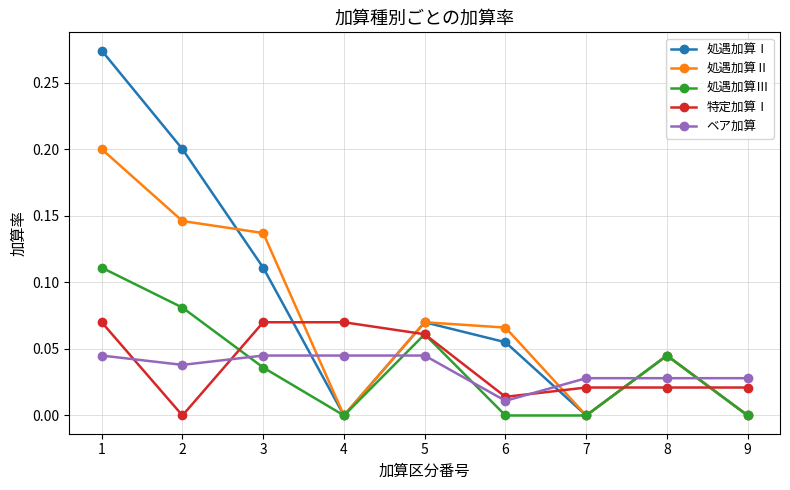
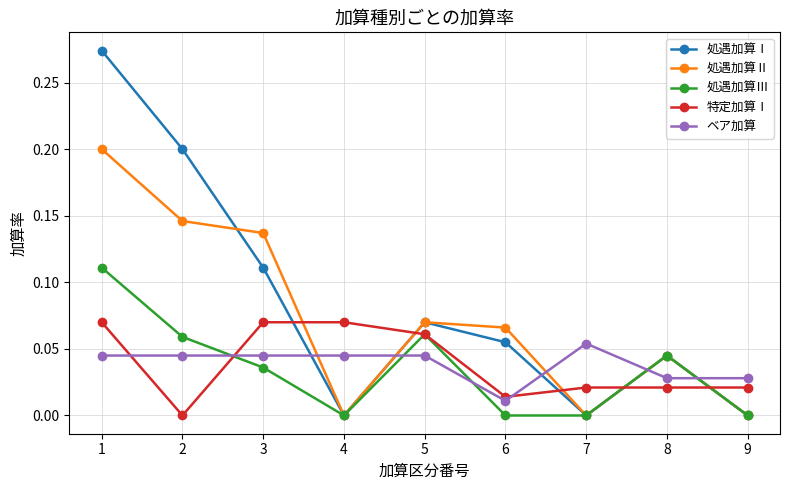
  {
    "処遇加算Ⅰ": {
      "1": 0.274,
      "2": 0.200,
      "3": 0.111,
      "6": 0.055
    },
    "処遇加算Ⅱ": {
      "1": 0.200,
      "2": 0.146,
      "3": 0.137,
      "6": 0.066
    },
    "処遇加算Ⅲ": {
      "1": 0.111,
-     "2": 0.081,
+     "2": 0.059,
      "3": 0.036,
      "6": 0.000
    },
    "特定加算Ⅰ": {
      "1": 0.070,
      "2": 0.000,
      "3": 0.070,
      "4": 0.070,
      "6": 0.014,
      "7": 0.021,
      "8": 0.021,
      "9": 0.021
    },
    "ベア加算": {
      "1": 0.045,
-     "2": 0.038,
+     "2": 0.045,
      "3": 0.045,
      "4": 0.045,
      "5": 0.045,
      "6": 0.011,
-     "7": 0.028,
+     "7": 0.054,
      "8": 0.028,
      "9": 0.028
    }
  }
